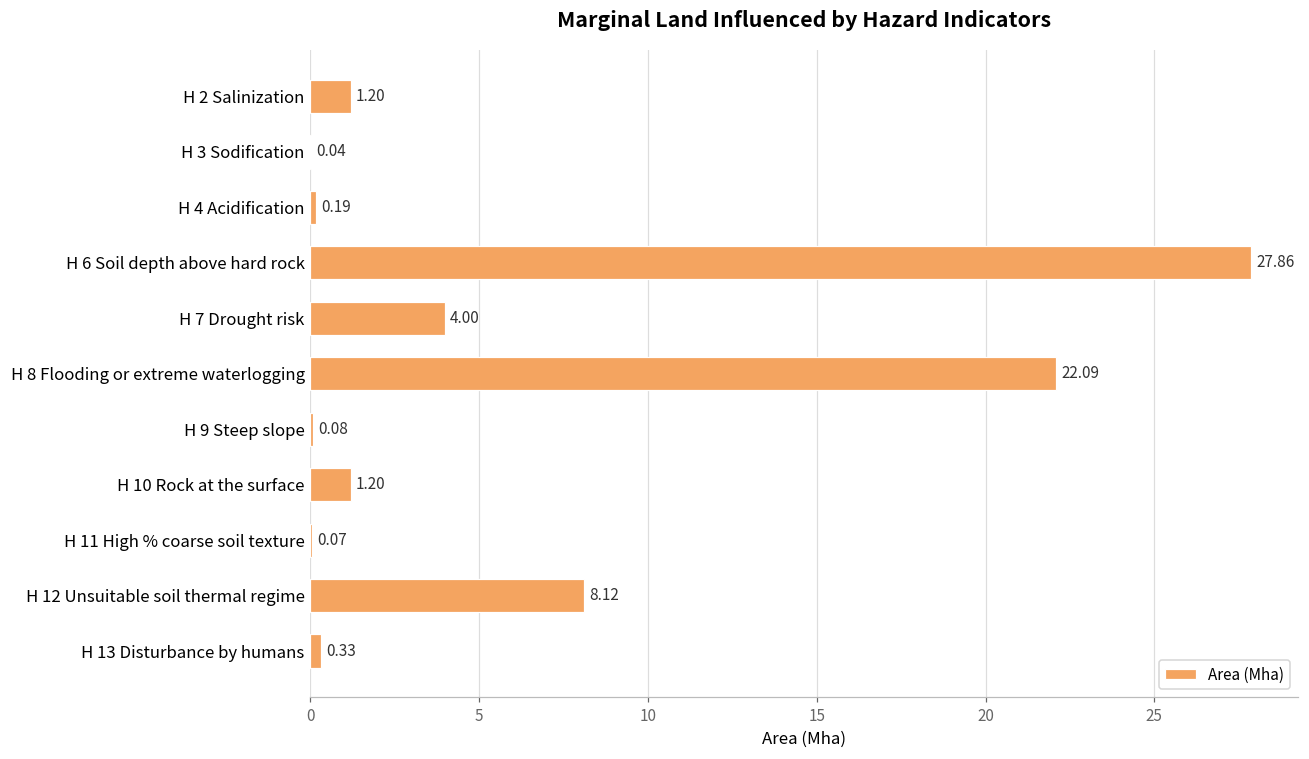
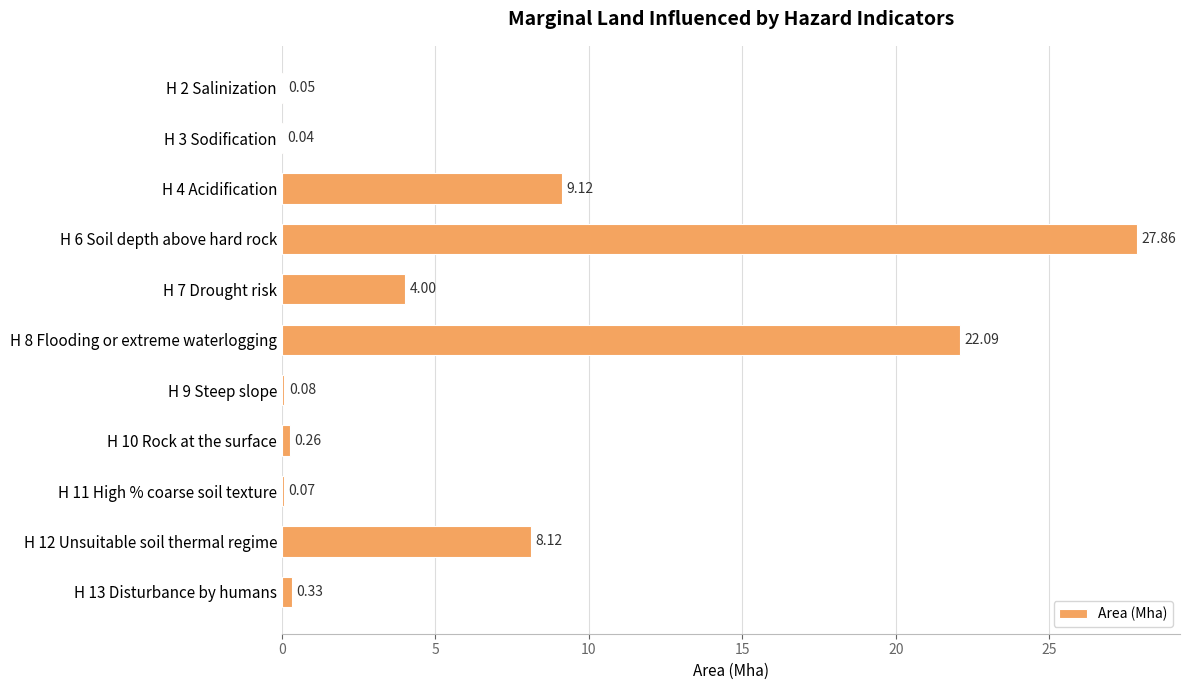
  {
-   "H 2 Salinization": 1.20,
+   "H 2 Salinization": 0.05,
    "H 3 Sodification": 0.04,
-   "H 4 Acidification": 0.19,
+   "H 4 Acidification": 9.12,
    "H 6 Soil depth above hard rock": 27.86,
    "H 7 Drought risk": 4.00,
    "H 8 Flooding or extreme waterlogging": 22.09,
    "H 9 Steep slope": 0.08,
-   "H 10 Rock at the surface": 1.20,
+   "H 10 Rock at the surface": 0.26,
    "H 11 High % coarse soil texture": 0.07,
    "H 12 Unsuitable soil thermal regime": 8.12,
    "H 13 Disturbance by humans": 0.33
  }
